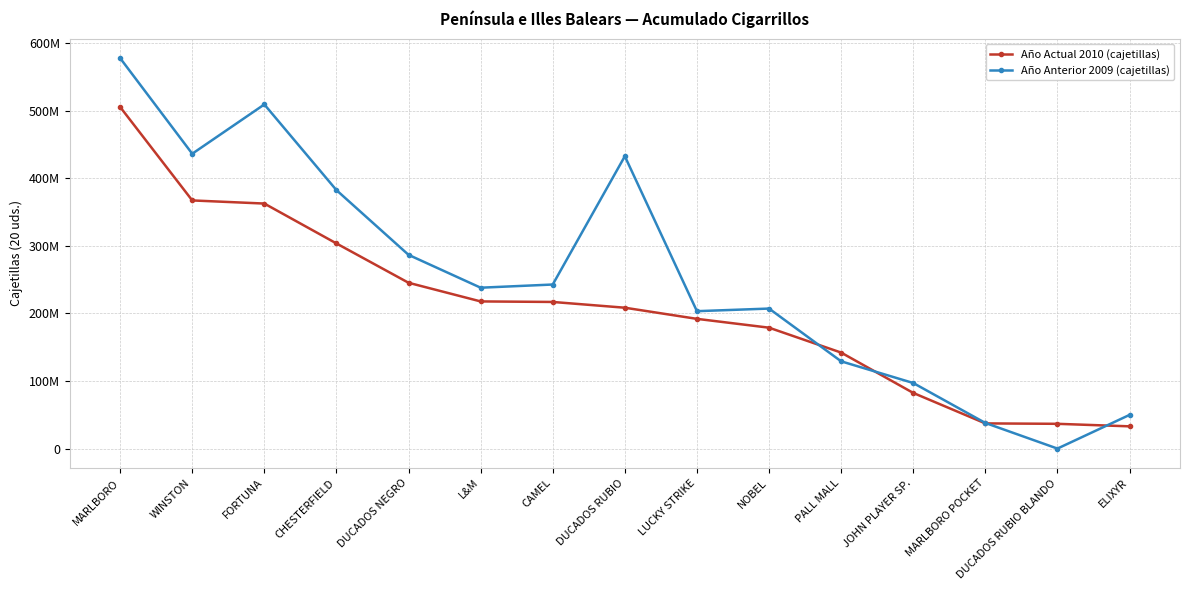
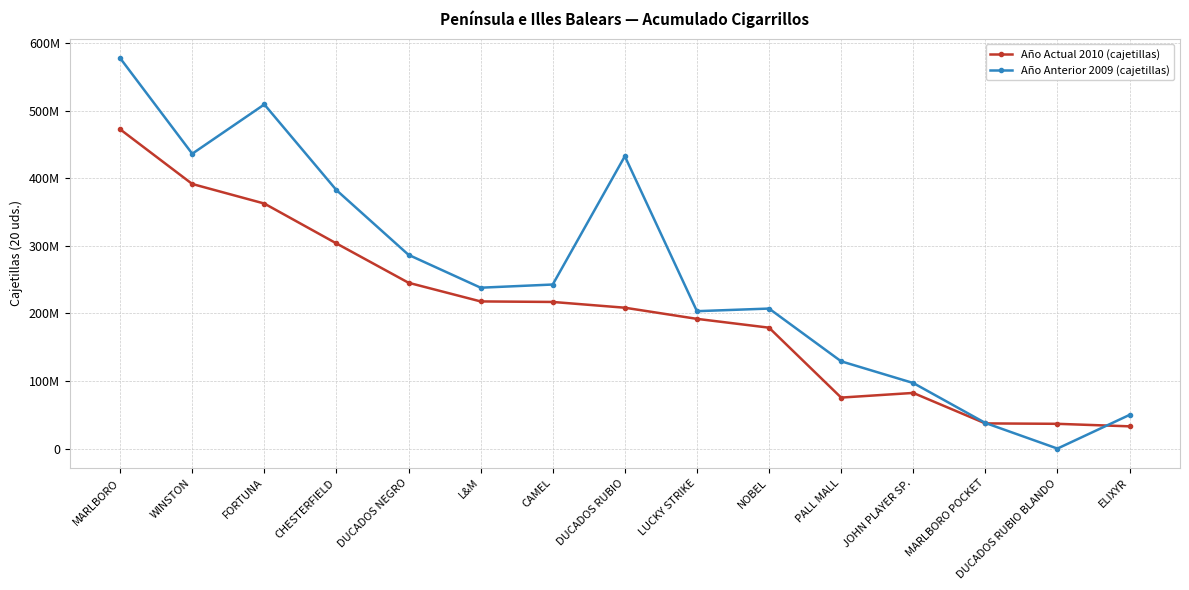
  {
    "Año Actual 2010 (cajetillas)": {
-     "MARLBORO": 510000000,
-     "WINSTON": 370000000,
+     "MARLBORO": 470000000,
+     "WINSTON": 390000000,
      "FORTUNA": 360000000,
      "CHESTERFIELD": 300000000,
      "DUCADOS NEGRO": 250000000,
      "L&M": 220000000,
      "CAMEL": 220000000,
      "DUCADOS RUBIO": 210000000,
      "LUCKY STRIKE": 190000000,
      "NOBEL": 180000000,
-     "PALL MALL": 140000000,
+     "PALL MALL": 80000000,
      "JOHN PLAYER SP.": 80000000,
      "DUCADOS RUBIO BLANDO": 40000000,
      "ELIXYR": 30000000
    },
    "Año Anterior 2009 (cajetillas)": {
      "MARLBORO": 580000000,
      "WINSTON": 440000000,
      "FORTUNA": 510000000,
      "CHESTERFIELD": 380000000,
      "DUCADOS NEGRO": 290000000,
      "L&M": 240000000,
      "CAMEL": 240000000,
      "DUCADOS RUBIO": 430000000,
      "LUCKY STRIKE": 200000000,
      "NOBEL": 210000000,
      "PALL MALL": 130000000,
      "JOHN PLAYER SP.": 100000000,
      "DUCADOS RUBIO BLANDO": 0,
      "ELIXYR": 50000000
    }
  }
